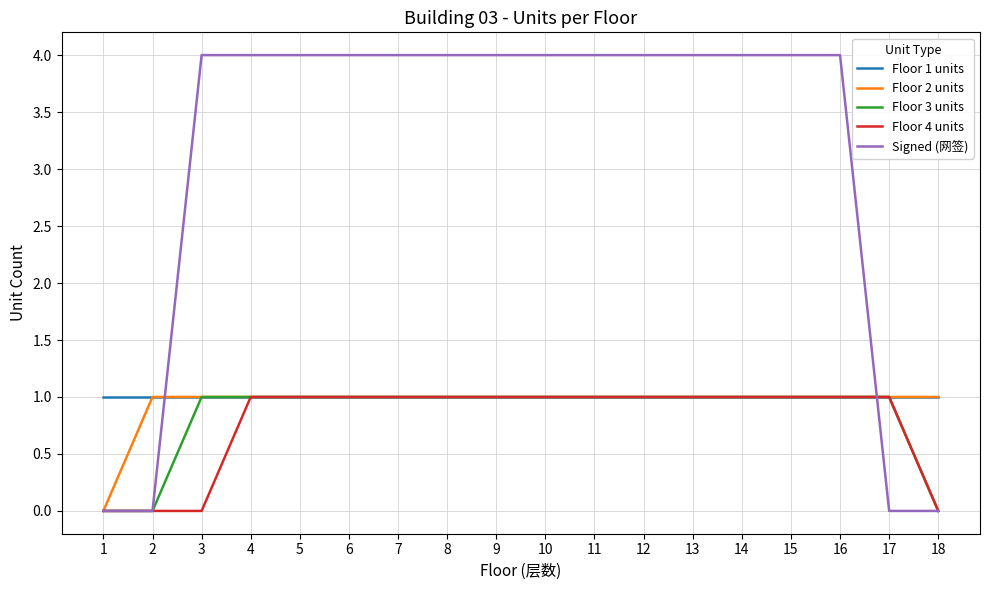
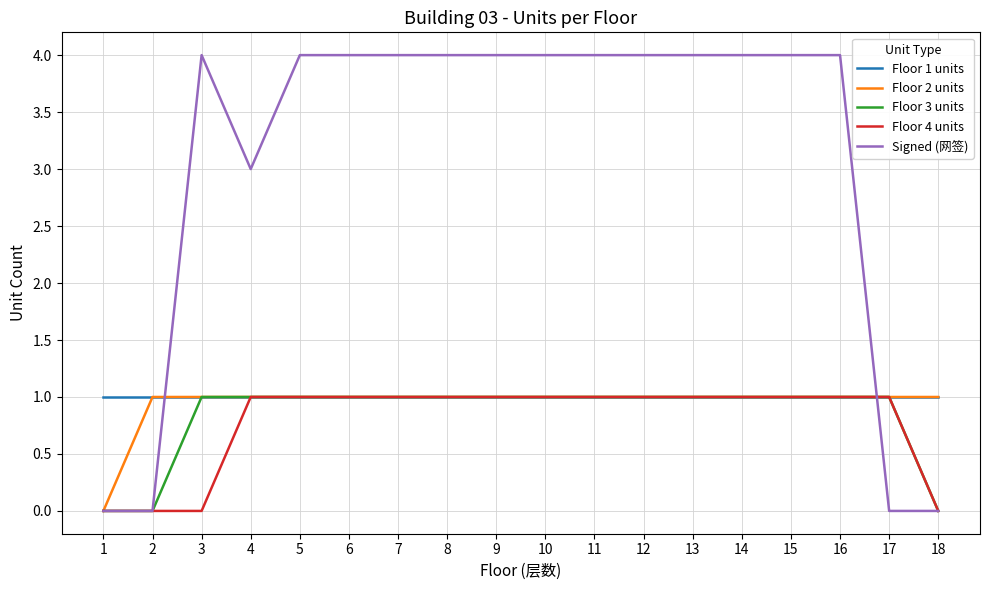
  {
    "Floor 1 units": {
      "1": 1
    },
    "Floor 4 units": {
      "3": 0
    },
    "Signed (网签)": {
      "3": 4,
-     "4": 4,
+     "4": 3,
      "5": 4,
      "6": 4,
      "7": 4,
      "8": 4,
      "9": 4,
      "10": 4,
      "11": 4,
      "12": 4,
      "13": 4,
      "14": 4,
      "15": 4,
      "16": 4,
      "17": 0
    }
  }
